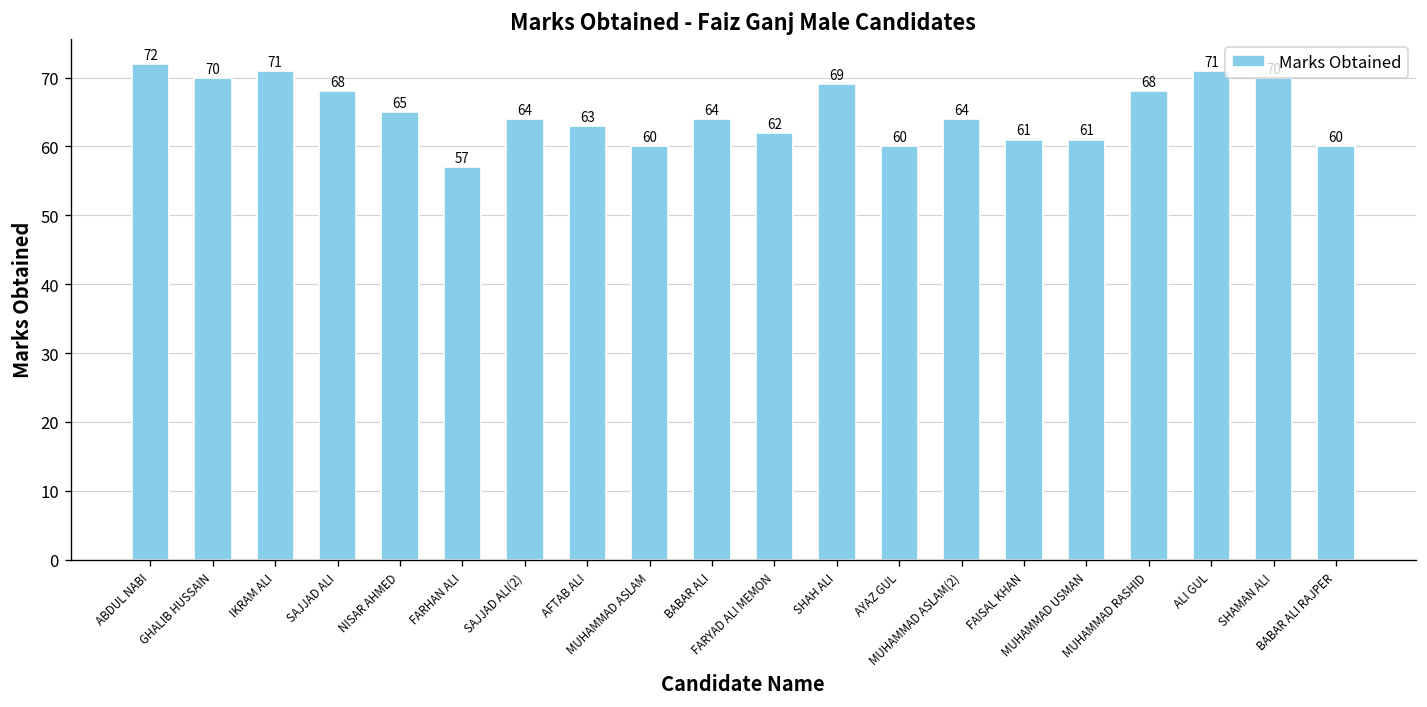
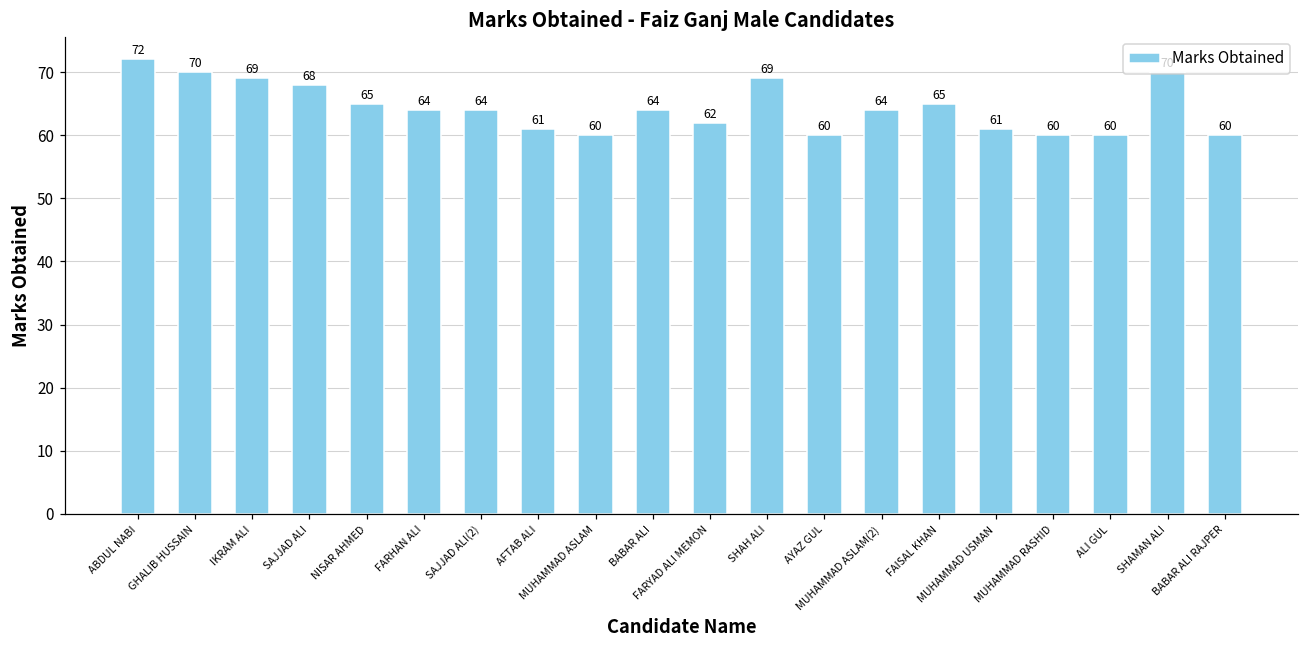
  {
    "ABDUL NABI": 72,
    "GHALIB HUSSAIN": 70,
-   "IKRAM ALI": 71,
+   "IKRAM ALI": 69,
    "SAJJAD ALI": 68,
    "NISAR AHMED": 65,
-   "FARHAN ALI": 57,
+   "FARHAN ALI": 64,
    "SAJJAD ALI(2)": 64,
-   "AFTAB ALI": 63,
+   "AFTAB ALI": 61,
    "MUHAMMAD ASLAM": 60,
    "BABAR ALI": 64,
    "FARYAD ALI MEMON": 62,
    "SHAH ALI": 69,
    "AYAZ GUL": 60,
    "MUHAMMAD ASLAM(2)": 64,
-   "FAISAL KHAN": 61,
+   "FAISAL KHAN": 65,
    "MUHAMMAD USMAN": 61,
-   "MUHAMMAD RASHID": 68,
-   "ALI GUL": 71,
+   "MUHAMMAD RASHID": 60,
+   "ALI GUL": 60,
    "BABAR ALI RAJPER": 60
  }
